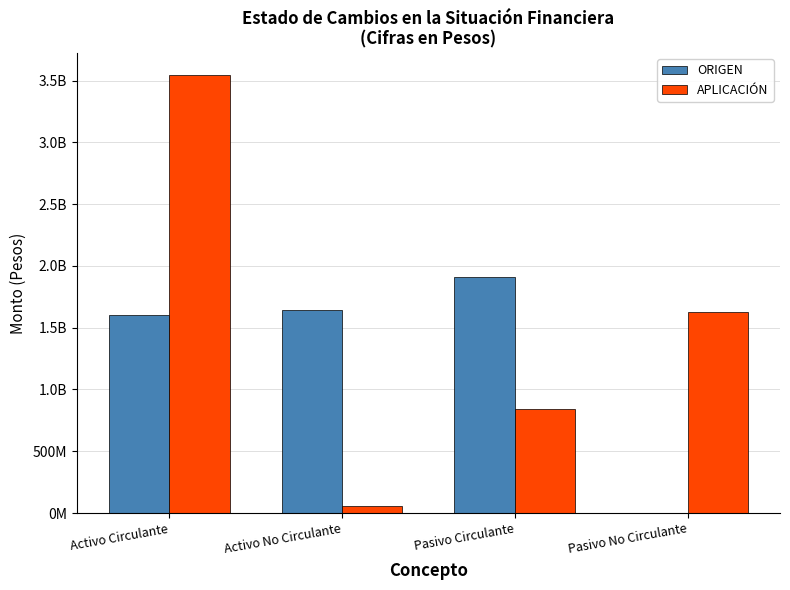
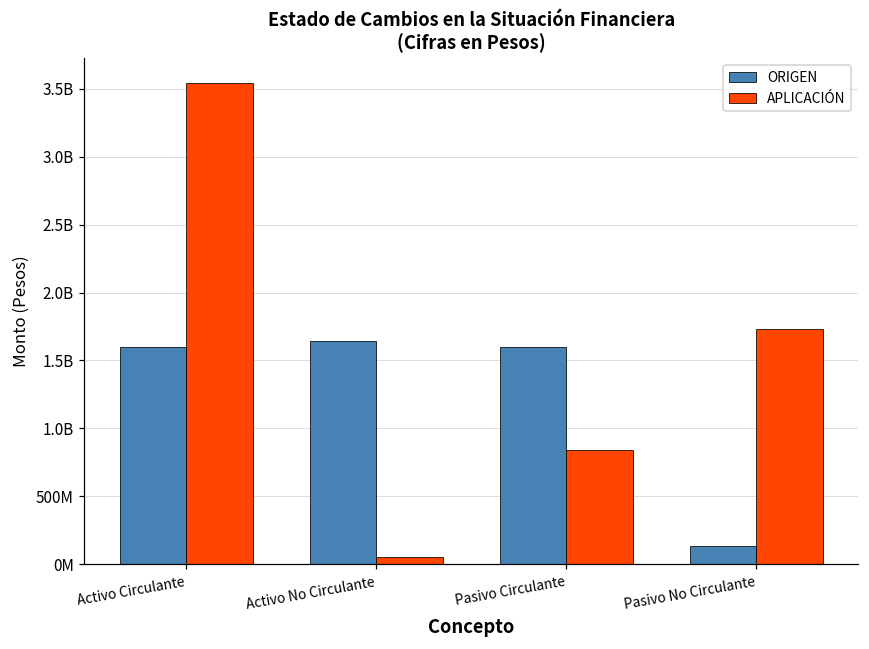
  {
    "ORIGEN": {
      "Activo Circulante": 1600000000,
      "Activo No Circulante": 1640000000,
-     "Pasivo Circulante": 1910000000,
-     "Pasivo No Circulante": 0
+     "Pasivo Circulante": 1600000000,
+     "Pasivo No Circulante": 130000000
    },
    "APLICACIÓN": {
      "Activo Circulante": 3540000000,
      "Activo No Circulante": 50000000,
      "Pasivo Circulante": 840000000,
-     "Pasivo No Circulante": 1620000000
+     "Pasivo No Circulante": 1730000000
    }
  }
